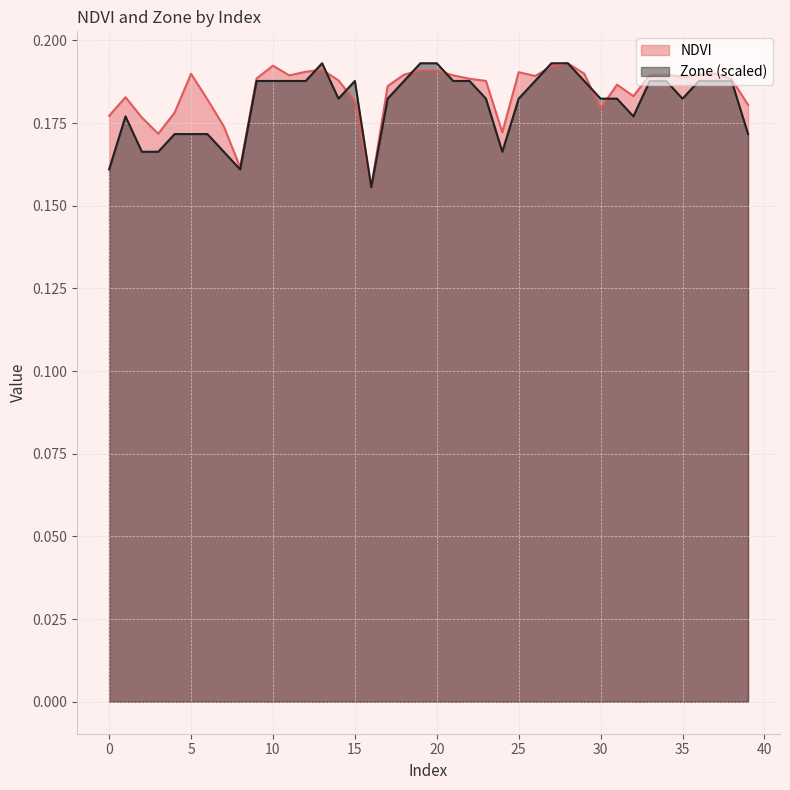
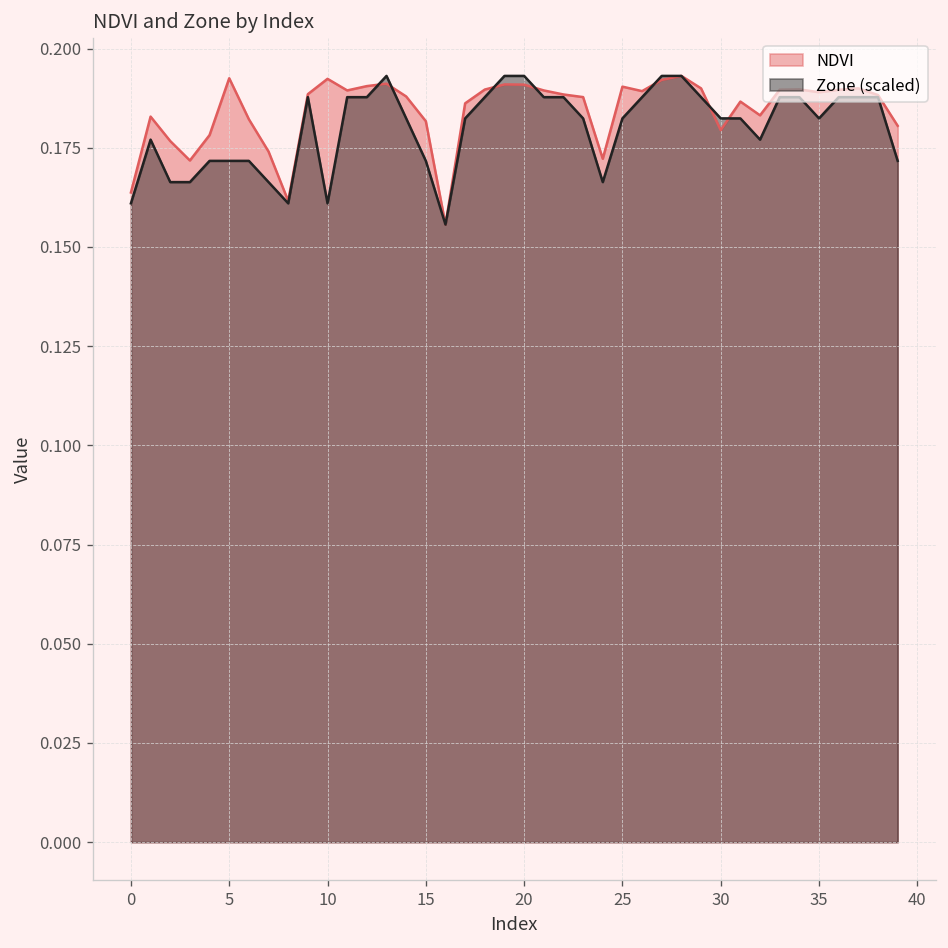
  {
    "NDVI": {
-     "0": 0.177,
-     "5": 0.190,
+     "0": 0.164,
+     "5": 0.193,
      "10": 0.192,
      "15": 0.182,
      "20": 0.191,
      "25": 0.190,
      "30": 0.179
    },
    "Zone (scaled)": {
      "0": 0.161,
      "5": 0.172,
-     "10": 0.188,
-     "15": 0.188,
+     "10": 0.161,
+     "15": 0.172,
      "20": 0.193,
      "25": 0.182,
      "30": 0.182,
      "35": 0.182
    }
  }
